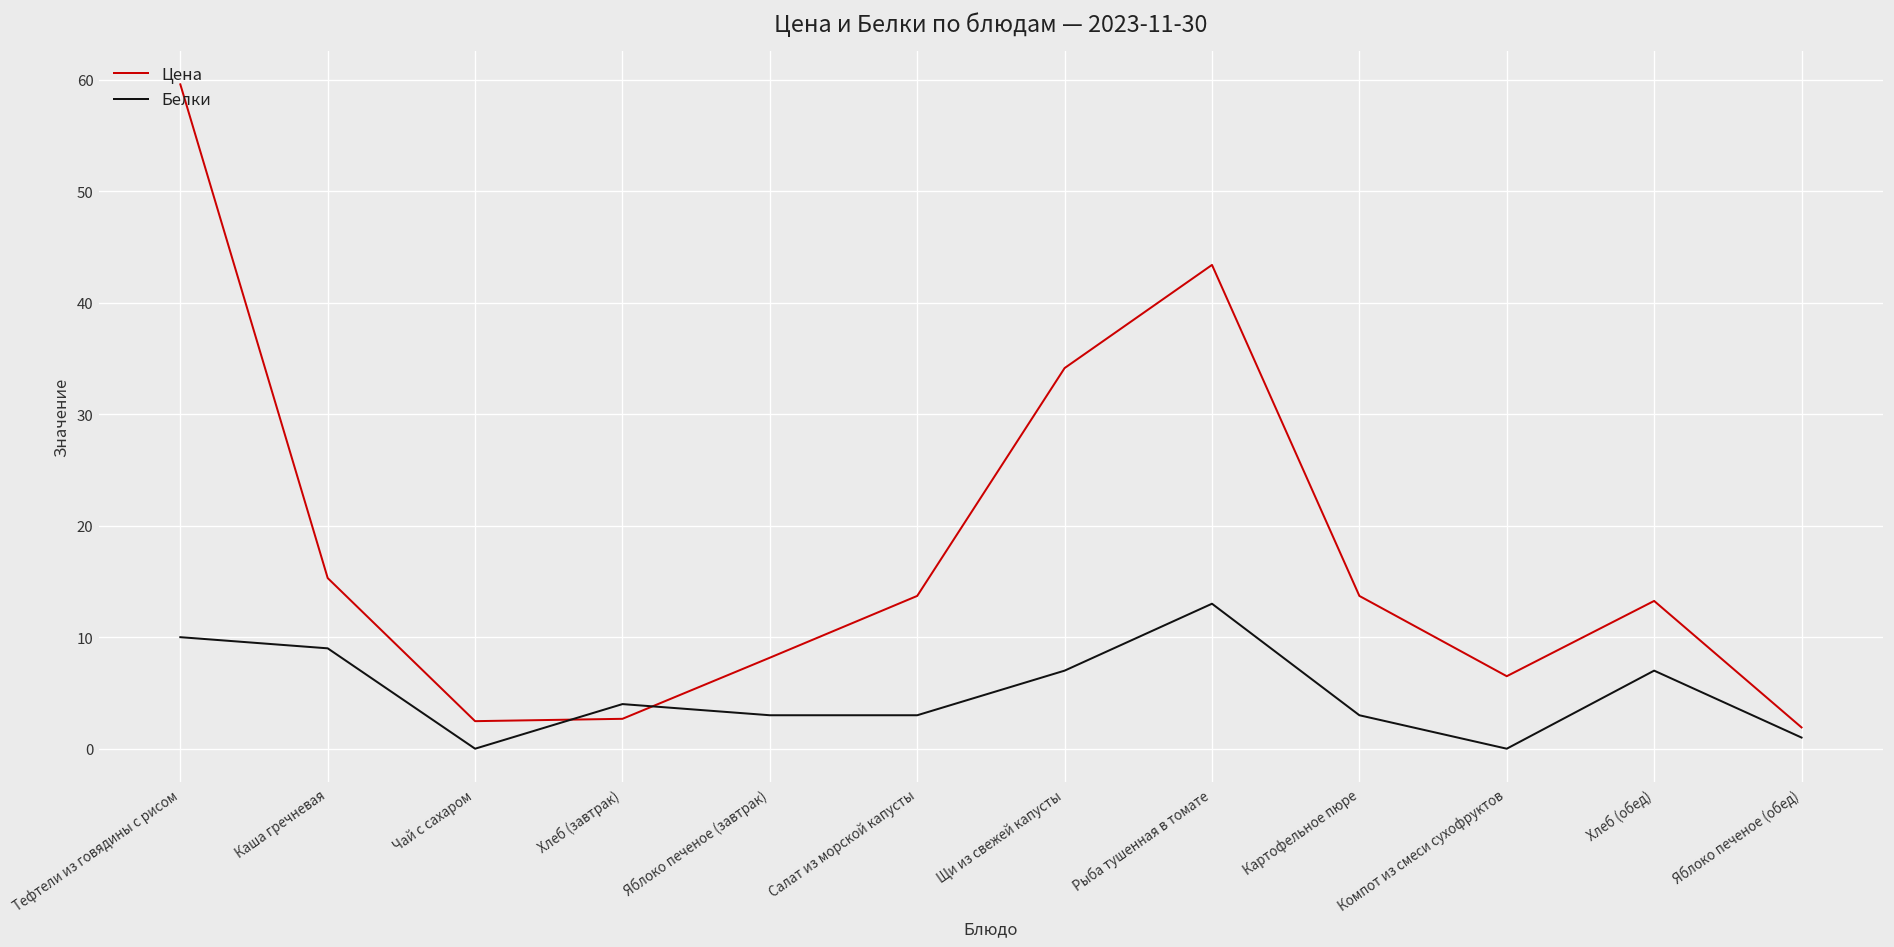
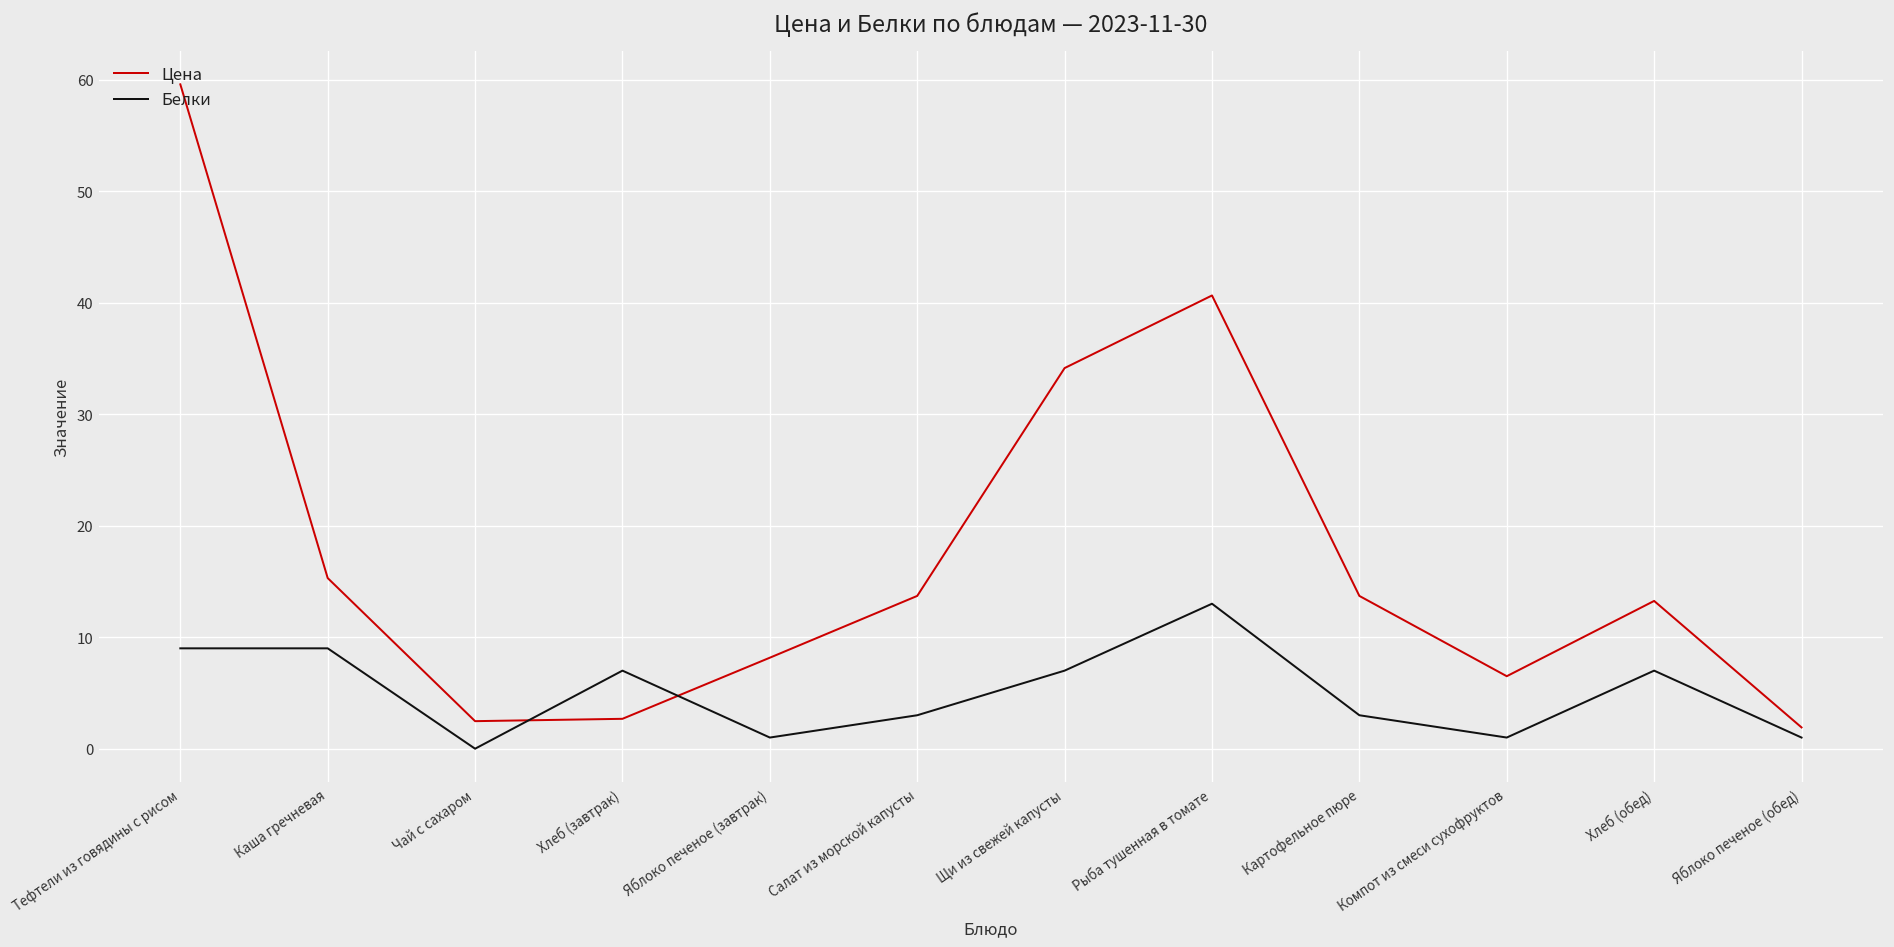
  {
    "Цена": {
      "Тефтели из говядины с рисом": 60,
      "Каша гречневая": 15,
      "Чай с сахаром": 2,
      "Хлеб (завтрак)": 3,
      "Яблоко печеное (завтрак)": 8,
      "Салат из морской капусты": 14,
      "Щи из свежей капусты": 34,
-     "Рыба тушенная в томате": 43,
+     "Рыба тушенная в томате": 41,
      "Картофельное пюре": 14,
      "Компот из смеси сухофруктов": 7,
      "Хлеб (обед)": 13,
      "Яблоко печеное (обед)": 2
    },
    "Белки": {
-     "Тефтели из говядины с рисом": 10,
+     "Тефтели из говядины с рисом": 9,
      "Каша гречневая": 9,
      "Чай с сахаром": 0,
-     "Хлеб (завтрак)": 4,
-     "Яблоко печеное (завтрак)": 3,
+     "Хлеб (завтрак)": 7,
+     "Яблоко печеное (завтрак)": 1,
      "Салат из морской капусты": 3,
      "Щи из свежей капусты": 7,
      "Рыба тушенная в томате": 13,
      "Картофельное пюре": 3,
-     "Компот из смеси сухофруктов": 0,
+     "Компот из смеси сухофруктов": 1,
      "Хлеб (обед)": 7,
      "Яблоко печеное (обед)": 1
    }
  }
